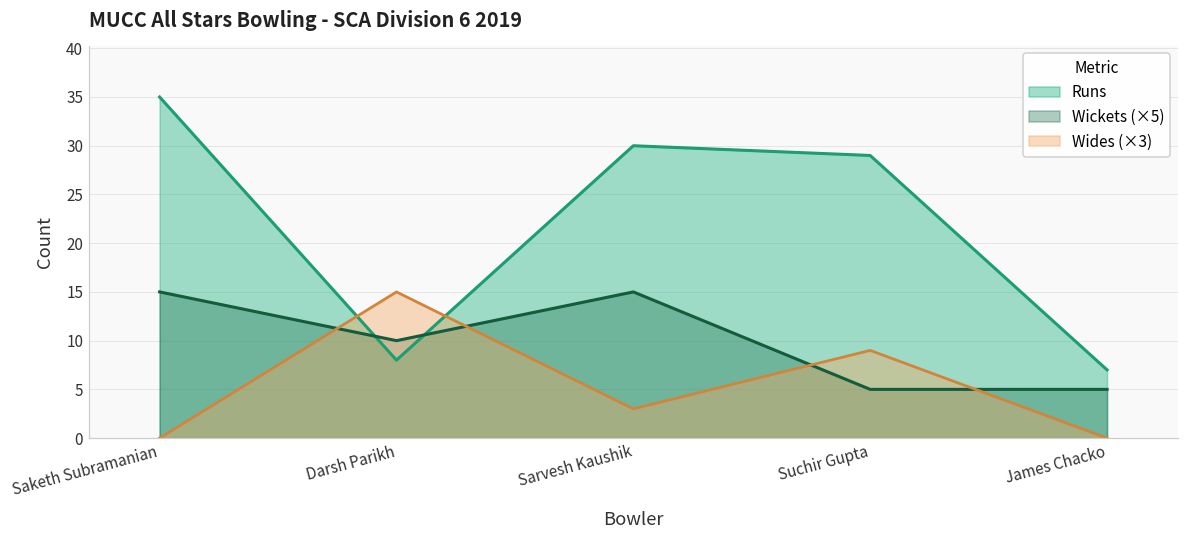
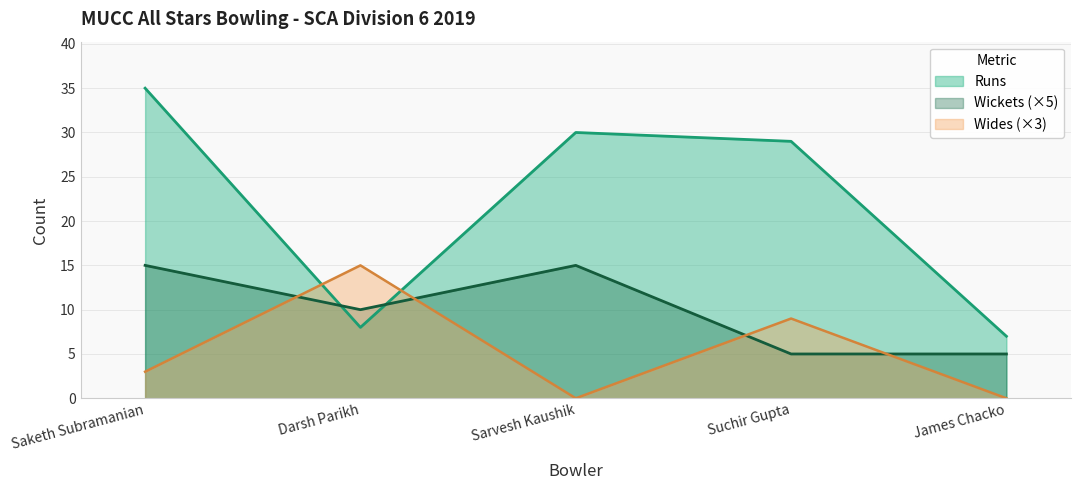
  {
    "Wides (×3)": {
-     "Saketh Subramanian": 0,
+     "Saketh Subramanian": 3,
      "Darsh Parikh": 15,
-     "Sarvesh Kaushik": 3,
+     "Sarvesh Kaushik": 0,
      "Suchir Gupta": 9,
      "James Chacko": 0
    }
  }
